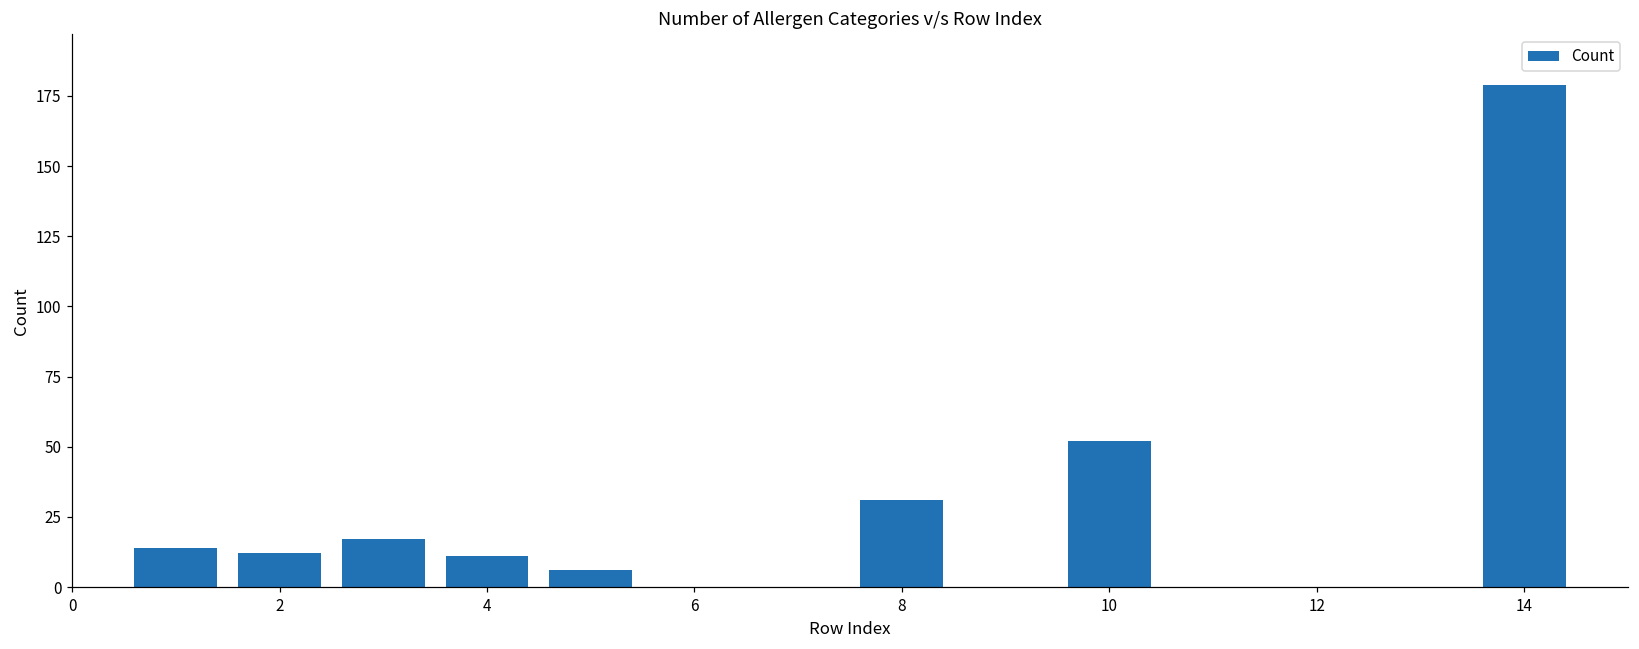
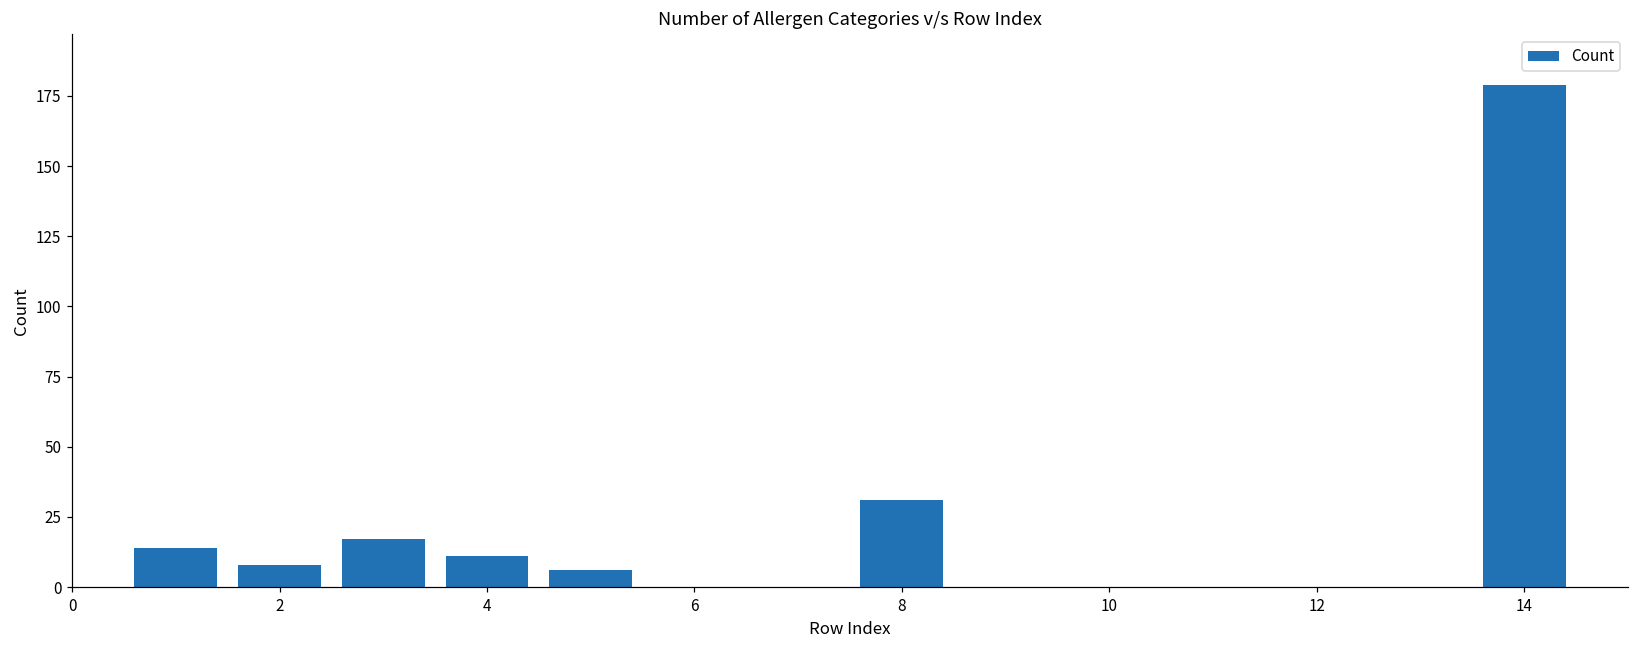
  {
-   "2": 12,
+   "2": 8,
    "4": 11,
    "6": 0,
    "8": 31,
-   "10": 52,
+   "10": 0,
    "12": 0,
    "14": 179
  }
